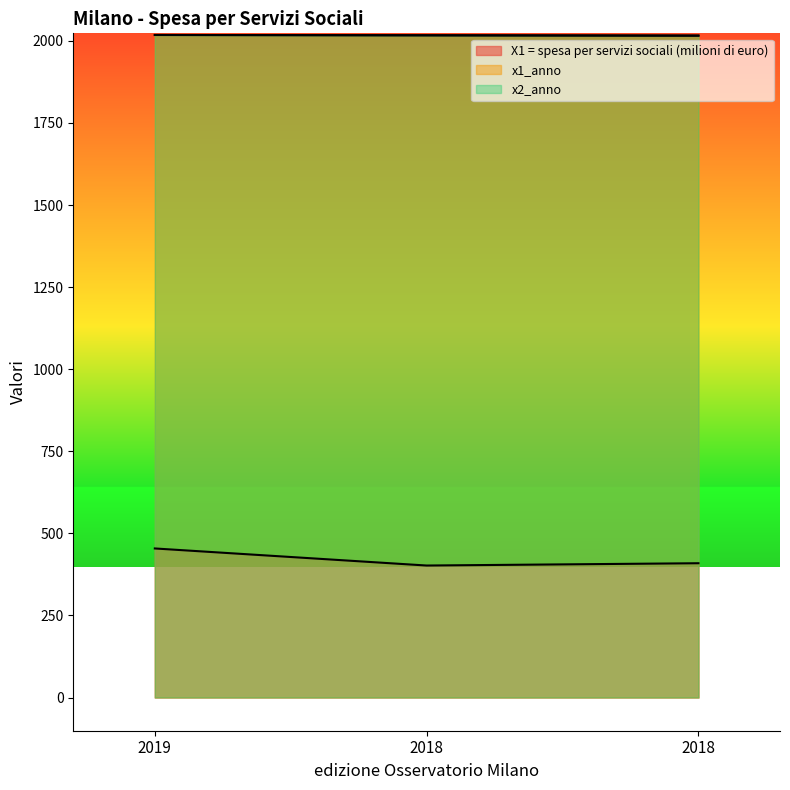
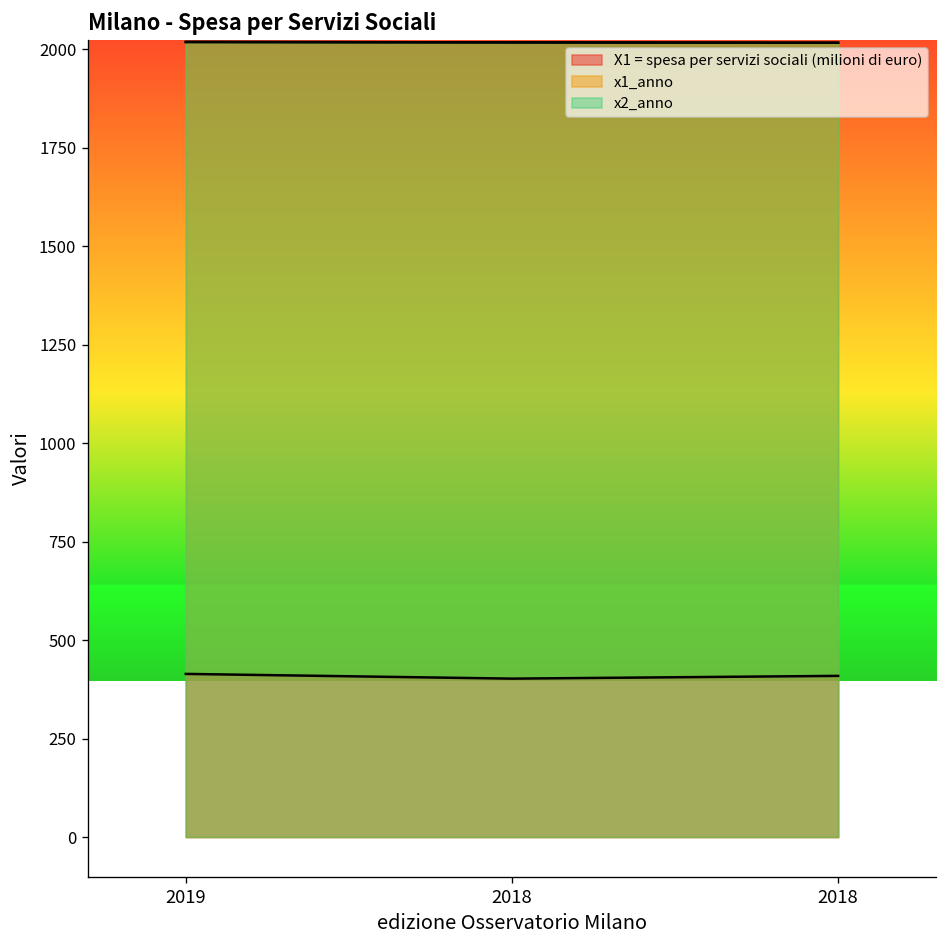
  {
    "X1 = spesa per servizi sociali (milioni di euro)": {
-     "2019": 450
+     "2019": 410
    },
    "x2_anno": {
      "2019": 2020
    }
  }
